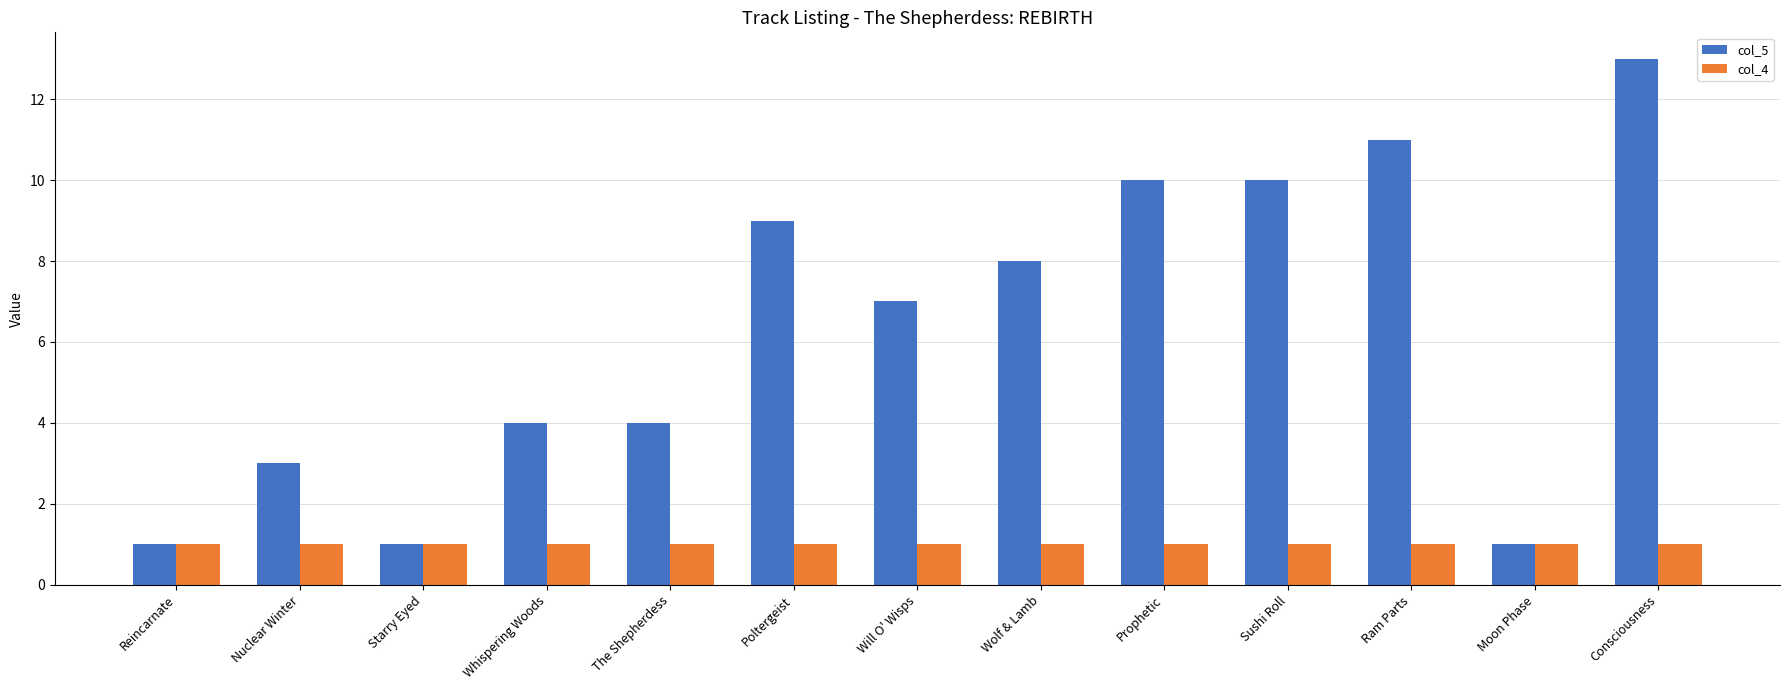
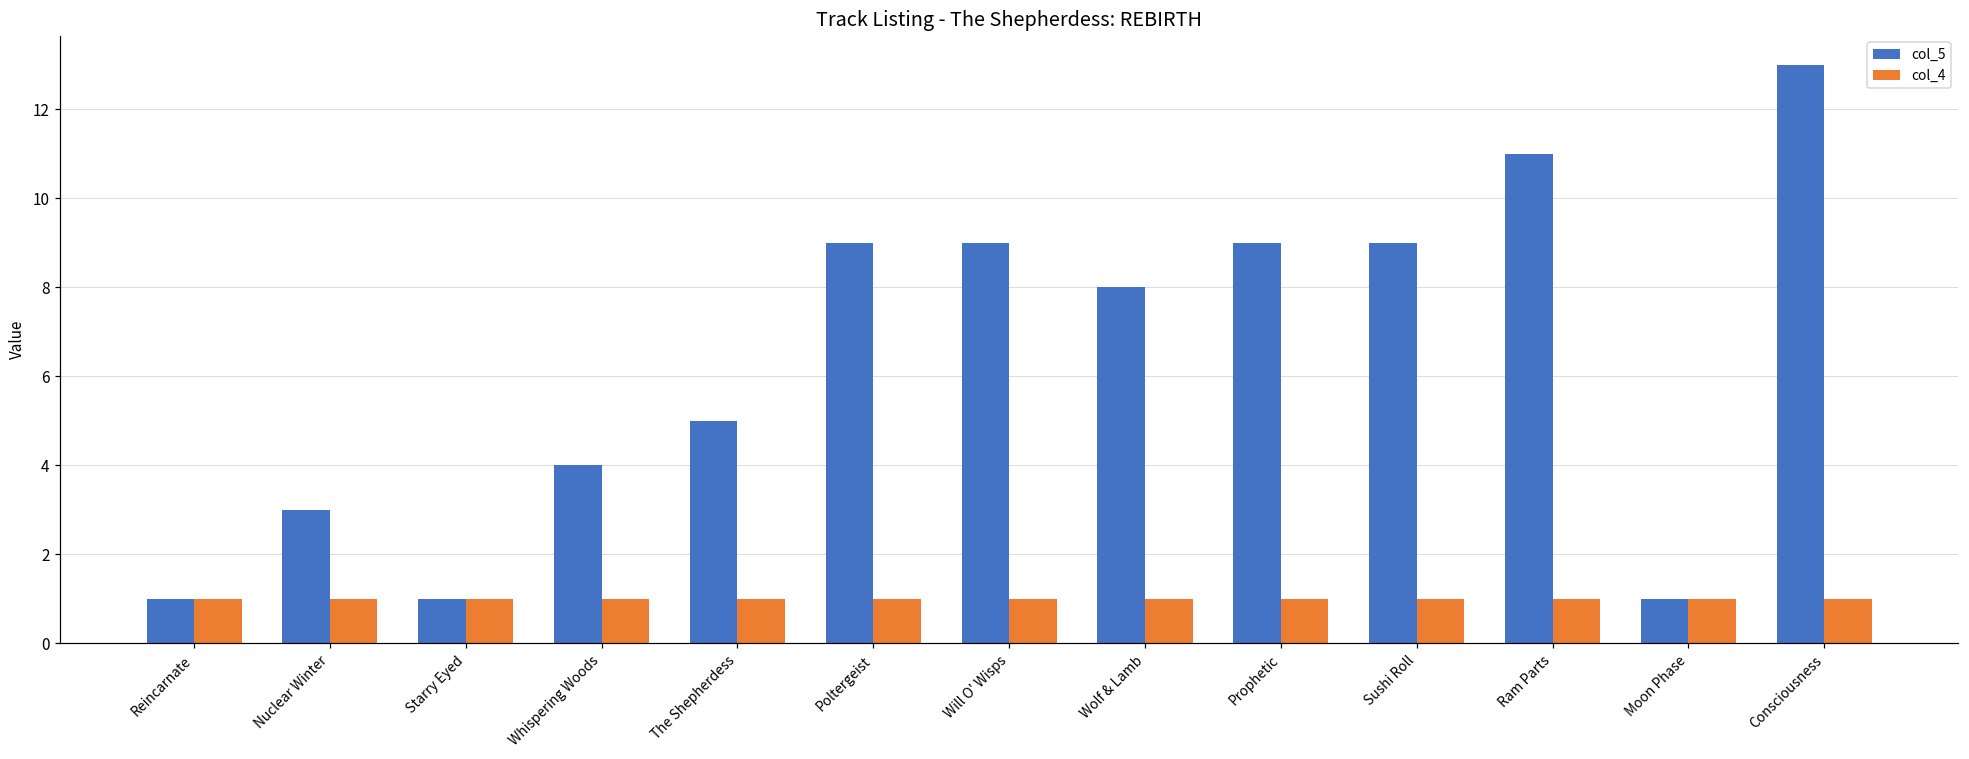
  {
    "col_5": {
      "Reincarnate": 1,
      "Nuclear Winter": 3,
      "Starry Eyed": 1,
      "Whispering Woods": 4,
-     "The Shepherdess": 4,
+     "The Shepherdess": 5,
      "Poltergeist": 9,
-     "Will O' Wisps": 7,
+     "Will O' Wisps": 9,
      "Wolf & Lamb": 8,
-     "Prophetic": 10,
-     "Sushi Roll": 10,
+     "Prophetic": 9,
+     "Sushi Roll": 9,
      "Ram Parts": 11,
      "Moon Phase": 1,
      "Consciousness": 13
    },
    "col_4": {
      "Reincarnate": 1,
      "Nuclear Winter": 1,
      "Starry Eyed": 1,
      "Whispering Woods": 1,
      "The Shepherdess": 1,
      "Poltergeist": 1,
      "Will O' Wisps": 1,
      "Wolf & Lamb": 1,
      "Prophetic": 1,
      "Sushi Roll": 1,
      "Ram Parts": 1,
      "Moon Phase": 1,
      "Consciousness": 1
    }
  }
